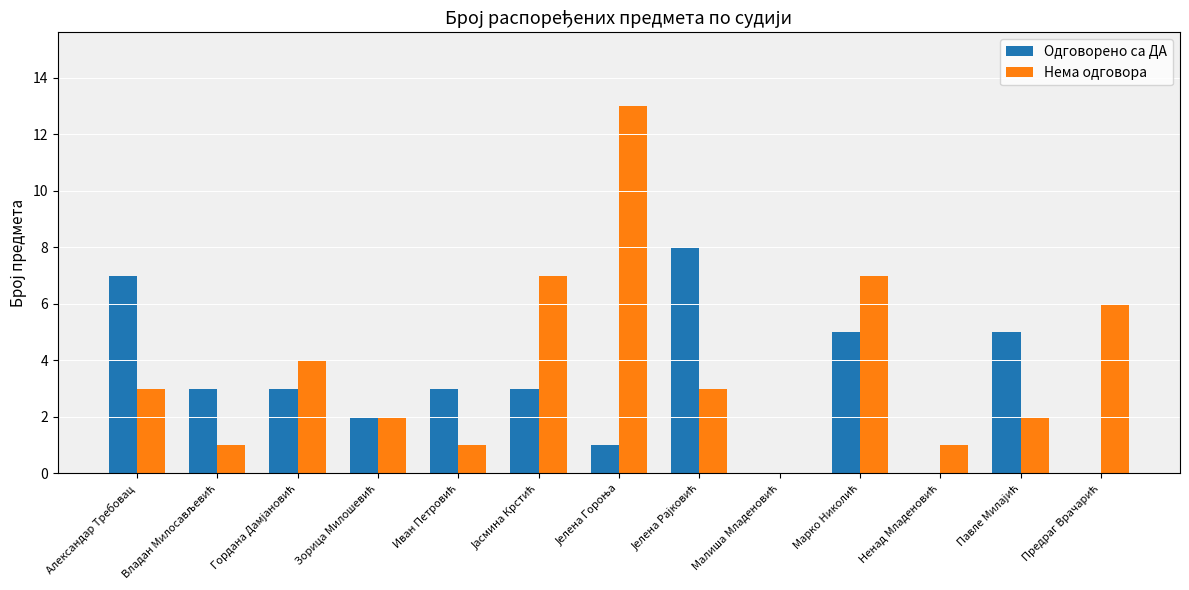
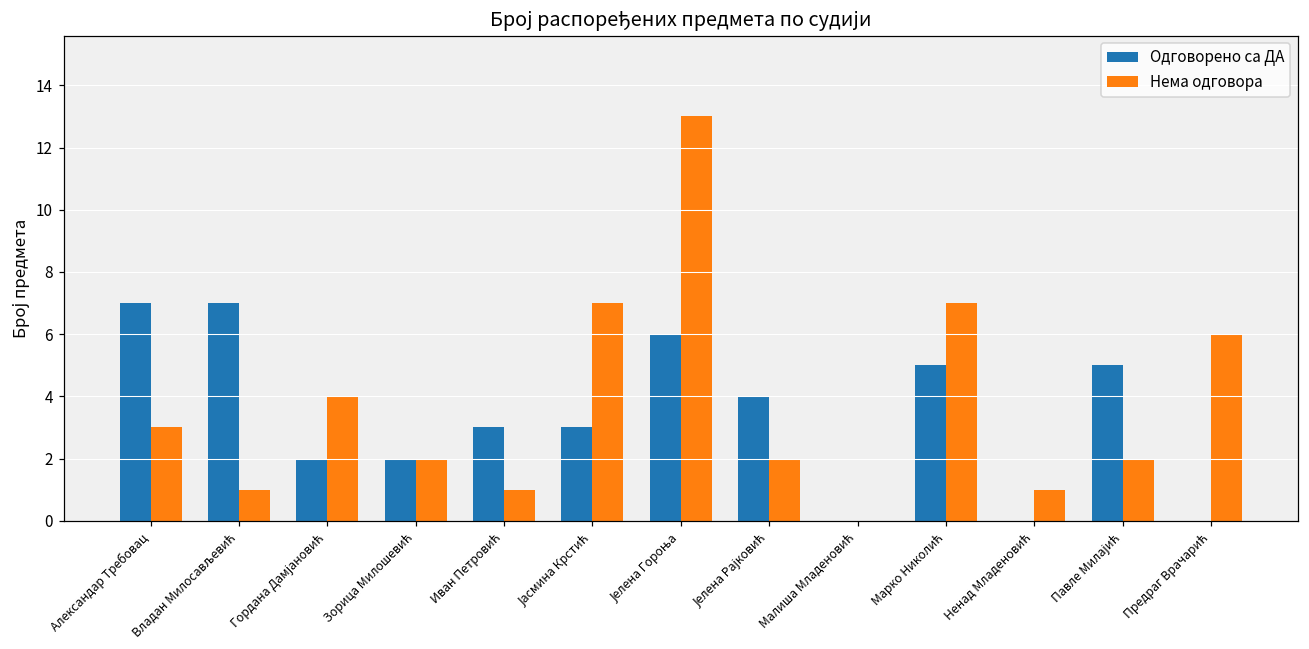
  {
    "Одговорено са ДА": {
      "Александар Требовац": 7,
-     "Владан Милосављевић": 3,
-     "Гордана Дамјановић": 3,
+     "Владан Милосављевић": 7,
+     "Гордана Дамјановић": 2,
      "Зорица Милошевић": 2,
      "Иван Петровић": 3,
      "Јасмина Крстић": 3,
-     "Јелена Гороња": 1,
-     "Јелена Рајковић": 8,
+     "Јелена Гороња": 6,
+     "Јелена Рајковић": 4,
      "Малиша Младеновић": 0,
      "Марко Николић": 5,
      "Ненад Младеновић": 0,
      "Павле Милајић": 5,
      "Предраг Врачарић": 0
    },
    "Нема одговора": {
      "Александар Требовац": 3,
      "Владан Милосављевић": 1,
      "Гордана Дамјановић": 4,
      "Зорица Милошевић": 2,
      "Иван Петровић": 1,
      "Јасмина Крстић": 7,
      "Јелена Гороња": 13,
-     "Јелена Рајковић": 3,
+     "Јелена Рајковић": 2,
      "Малиша Младеновић": 0,
      "Марко Николић": 7,
      "Ненад Младеновић": 1,
      "Павле Милајић": 2,
      "Предраг Врачарић": 6
    }
  }
